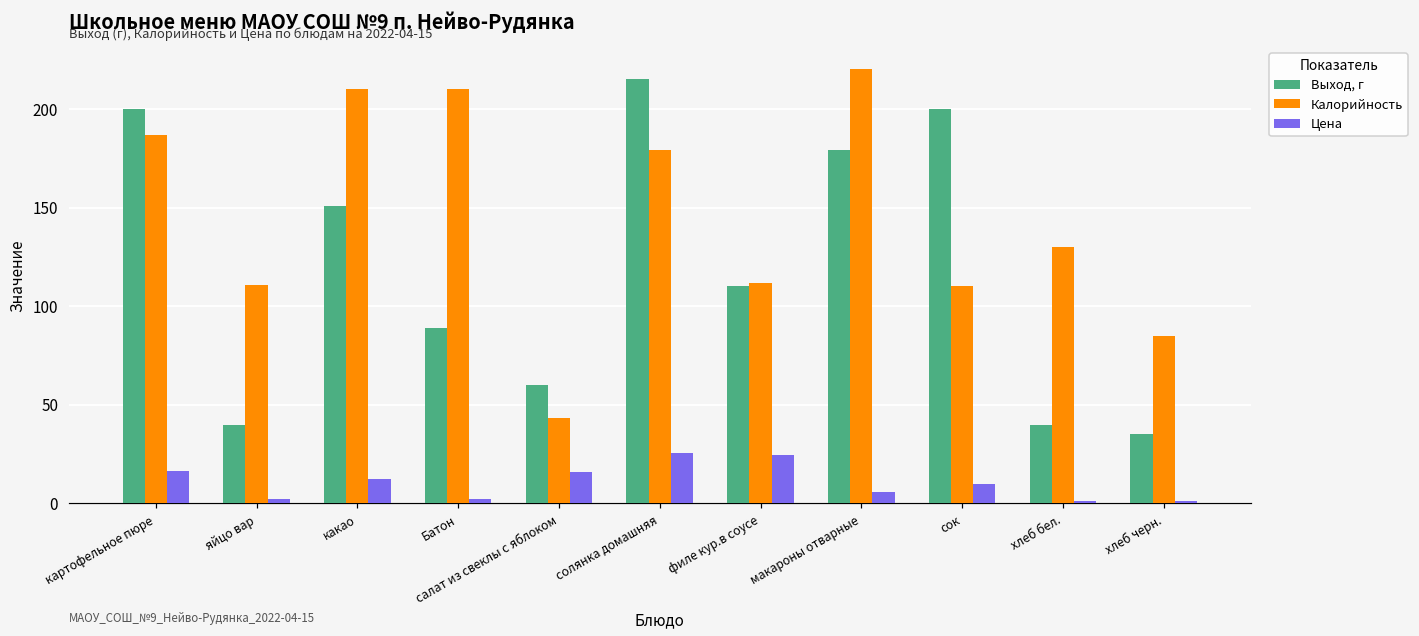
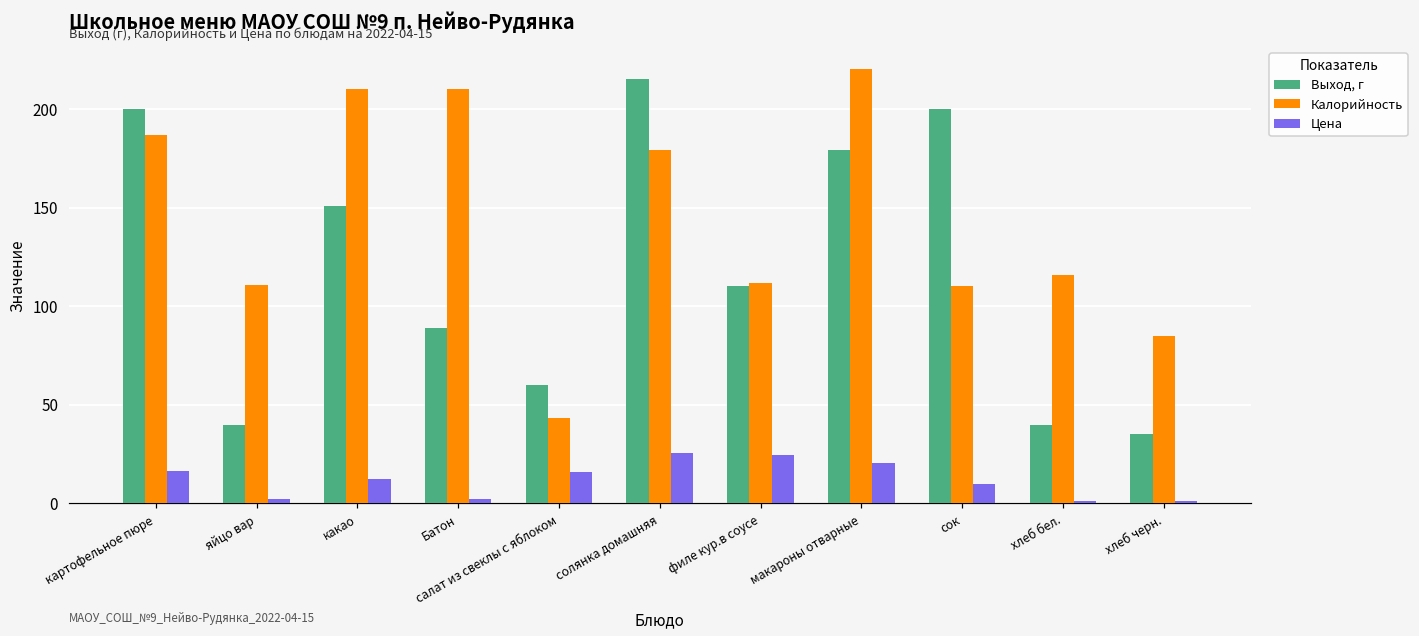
  {
    "Выход, г": {
      "картофельное пюре": 200,
      "яйцо вар": 40,
      "какао": 151,
      "Батон": 89,
      "салат из свеклы с яблоком": 60,
      "солянка домашняя": 215,
      "филе кур.в соусе": 110,
      "макароны отварные": 179,
      "сок": 200,
      "хлеб бел.": 40,
      "хлеб черн.": 35
    },
    "Калорийность": {
      "картофельное пюре": 187,
      "яйцо вар": 111,
      "какао": 210,
      "Батон": 210,
      "салат из свеклы с яблоком": 43,
      "солянка домашняя": 179,
      "филе кур.в соусе": 112,
      "макароны отварные": 221,
      "сок": 110,
-     "хлеб бел.": 130,
+     "хлеб бел.": 116,
      "хлеб черн.": 85
    },
    "Цена": {
      "картофельное пюре": 16,
      "яйцо вар": 3,
      "какао": 12,
      "Батон": 2,
      "салат из свеклы с яблоком": 16,
      "солянка домашняя": 26,
      "филе кур.в соусе": 25,
-     "макароны отварные": 6,
+     "макароны отварные": 21,
      "сок": 10,
      "хлеб бел.": 1
    }
  }
